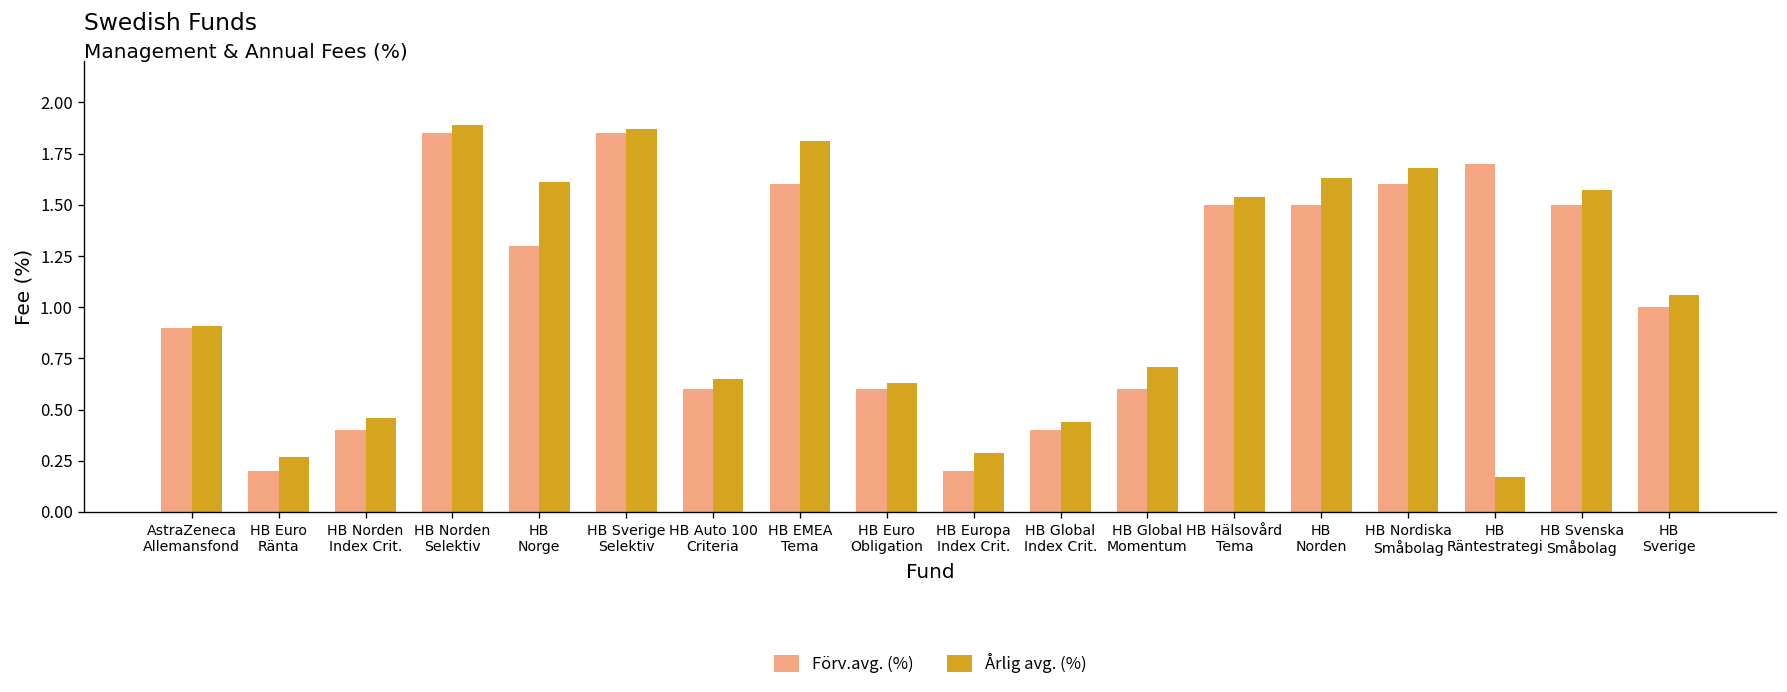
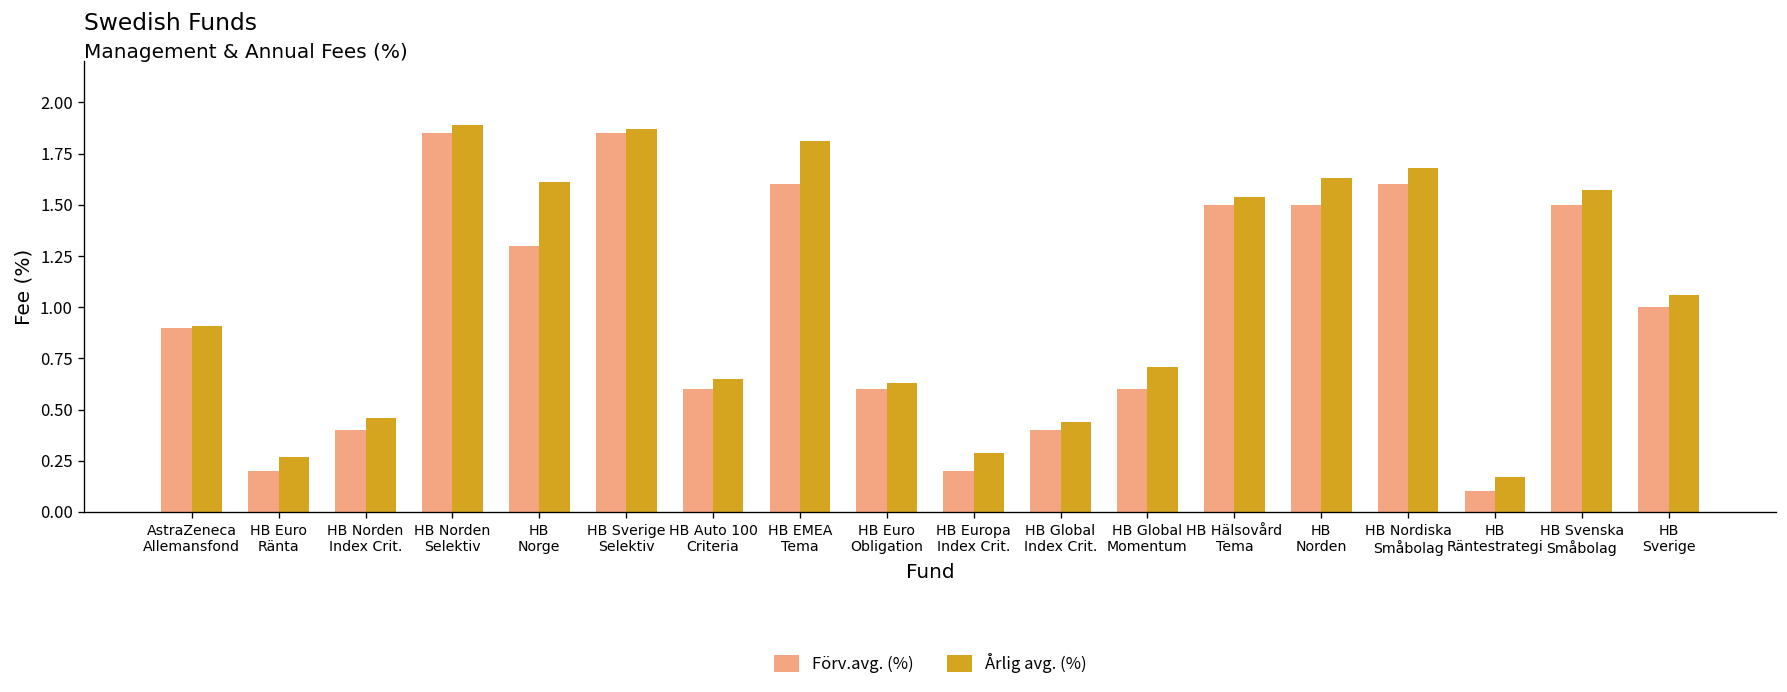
  {
    "Förv.avg. (%)": {
      "AstraZeneca Allemansfond": 0.9,
      "HB Euro Ränta": 0.2,
      "HB Norden Index Crit.": 0.4,
      "HB Norden Selektiv": 1.85,
      "HB Norge": 1.3,
      "HB Sverige Selektiv": 1.85,
      "HB Auto 100 Criteria": 0.6,
      "HB EMEA Tema": 1.6,
      "HB Euro Obligation": 0.6,
      "HB Europa Index Crit.": 0.2,
      "HB Global Index Crit.": 0.4,
      "HB Global Momentum": 0.6,
      "HB Hälsovård Tema": 1.5,
      "HB Norden": 1.5,
      "HB Nordiska Småbolag": 1.6,
-     "HB Räntestrategi": 1.7,
+     "HB Räntestrategi": 0.1,
      "HB Svenska Småbolag": 1.5,
      "HB Sverige": 1.0
    },
    "Årlig avg. (%)": {
      "AstraZeneca Allemansfond": 0.9,
      "HB Euro Ränta": 0.27,
      "HB Norden Index Crit.": 0.46,
      "HB Norden Selektiv": 1.9,
      "HB Norge": 1.6,
      "HB Sverige Selektiv": 1.87,
      "HB Auto 100 Criteria": 0.65,
      "HB EMEA Tema": 1.8,
      "HB Euro Obligation": 0.63,
      "HB Europa Index Crit.": 0.3,
      "HB Global Index Crit.": 0.44,
      "HB Global Momentum": 0.7,
      "HB Hälsovård Tema": 1.54,
      "HB Norden": 1.63,
      "HB Nordiska Småbolag": 1.68,
      "HB Räntestrategi": 0.17,
      "HB Svenska Småbolag": 1.57,
      "HB Sverige": 1.06
    }
  }
